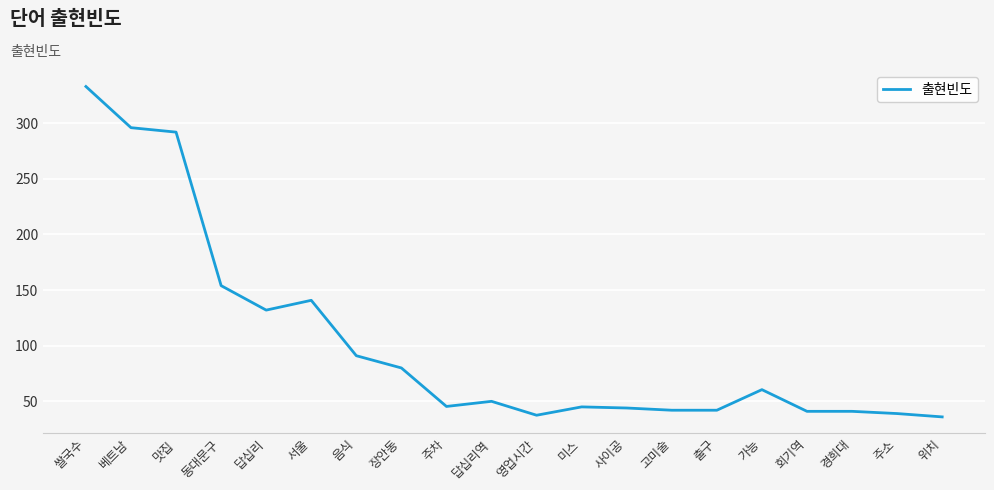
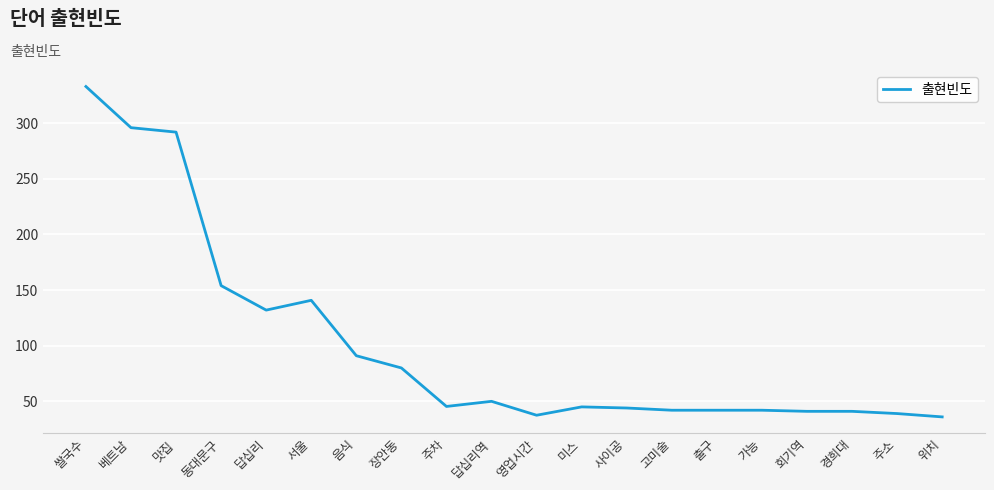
  {
    "쌀국수": 333,
    "베트남": 296,
    "맛집": 292,
    "동대문구": 154,
    "답십리": 132,
    "서울": 141,
    "음식": 91,
    "장안동": 80,
    "주차": 45,
    "답십리역": 50,
    "영업시간": 38,
    "미스": 45,
    "사이공": 44,
    "고미술": 42,
    "출구": 42,
-   "가능": 61,
+   "가능": 42,
    "회기역": 41,
    "경희대": 41,
    "주소": 39,
    "위치": 36
  }
